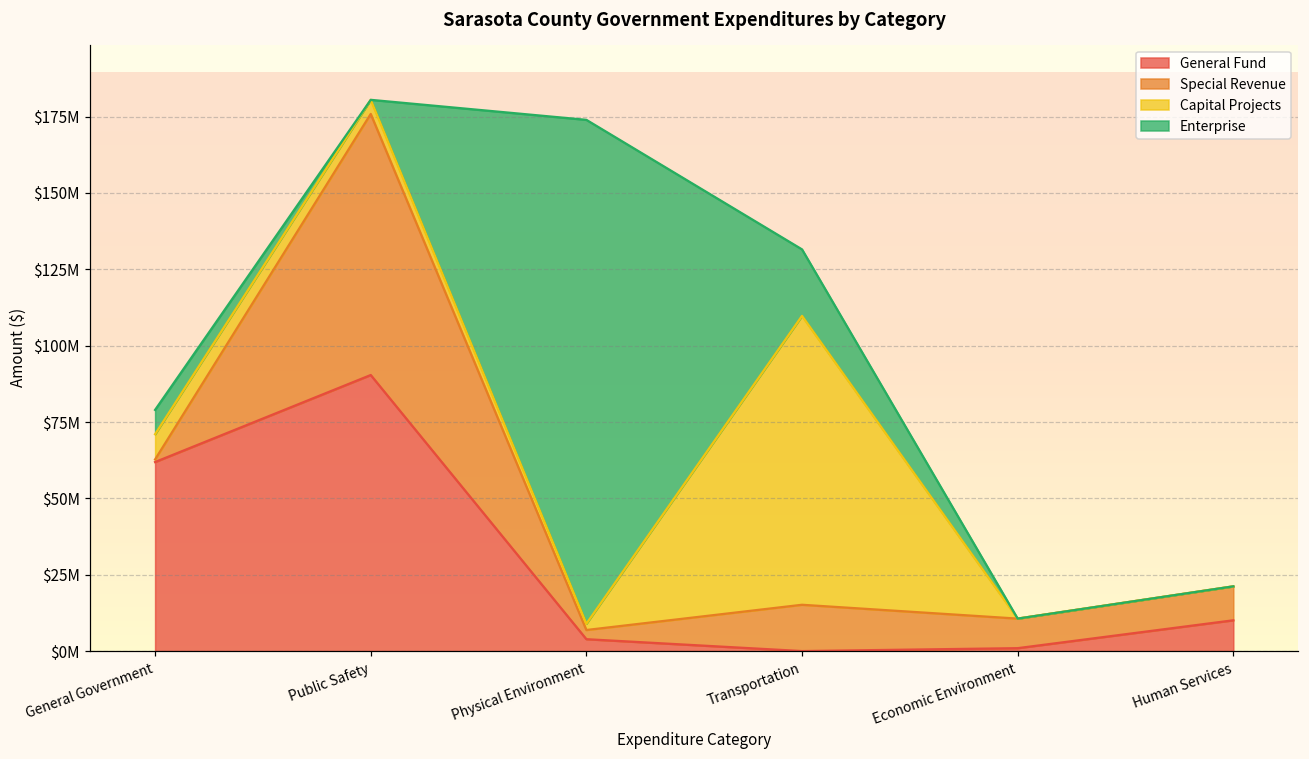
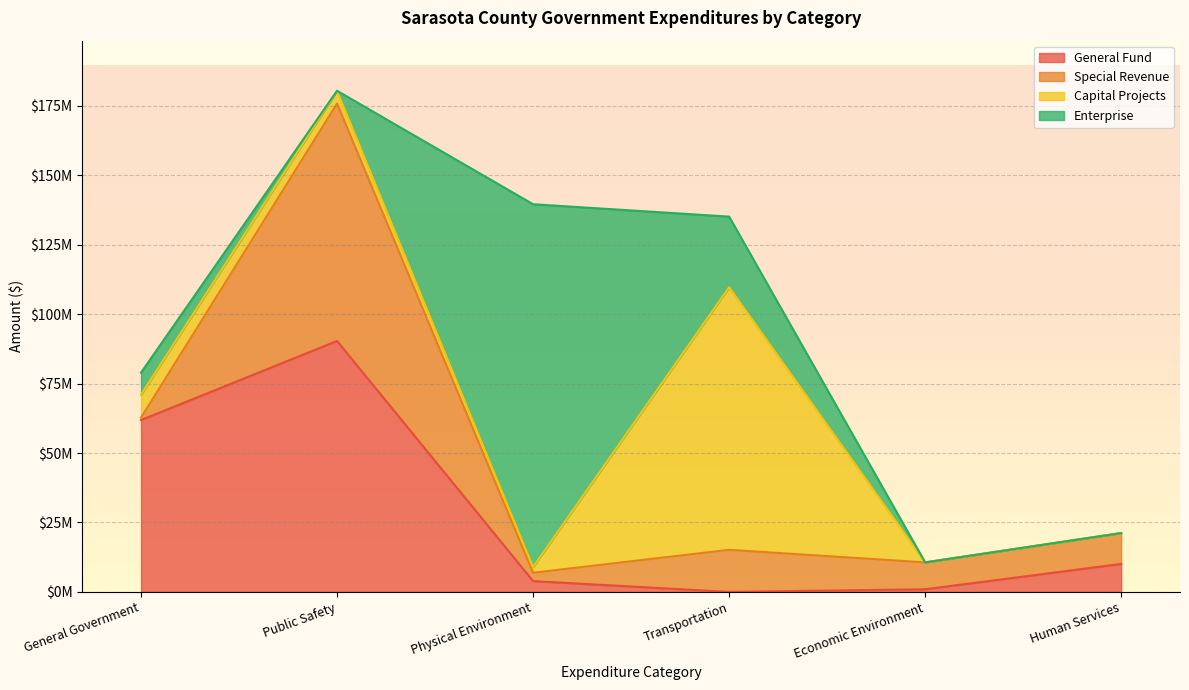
  {
    "Capital Projects": {
      "General Government": "$8000000",
      "Physical Environment": "$2000000",
      "Transportation": "$95000000"
    },
    "Enterprise": {
      "General Government": "$8000000",
-     "Physical Environment": "$165000000",
-     "Transportation": "$22000000"
+     "Physical Environment": "$131000000",
+     "Transportation": "$25000000"
    }
  }
